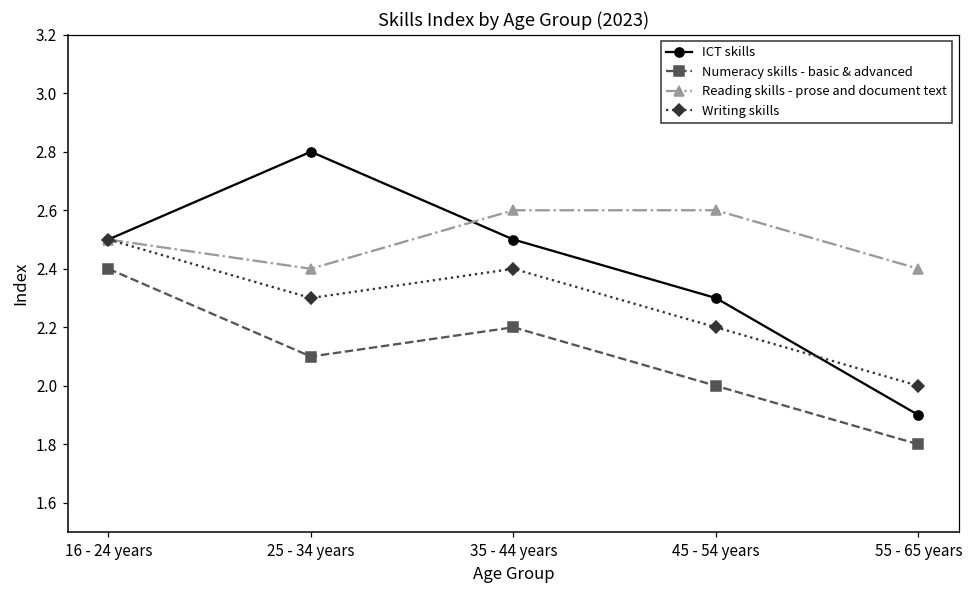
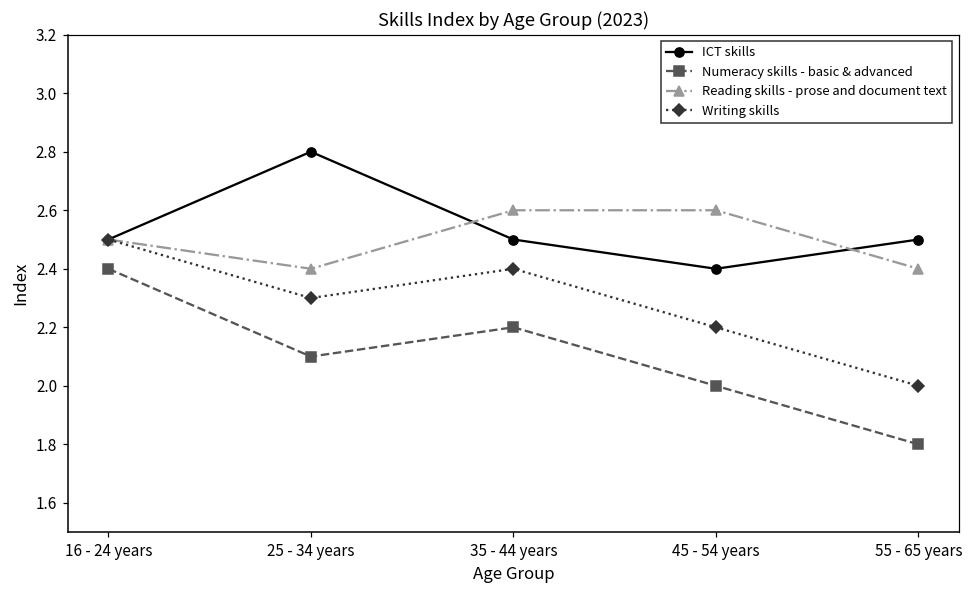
  {
    "ICT skills": {
      "25 - 34 years": 2.8,
      "35 - 44 years": 2.5,
-     "45 - 54 years": 2.3,
-     "55 - 65 years": 1.9
+     "45 - 54 years": 2.4,
+     "55 - 65 years": 2.5
    },
    "Reading skills - prose and document text": {
      "25 - 34 years": 2.4,
      "35 - 44 years": 2.6,
      "45 - 54 years": 2.6,
      "55 - 65 years": 2.4
    }
  }
